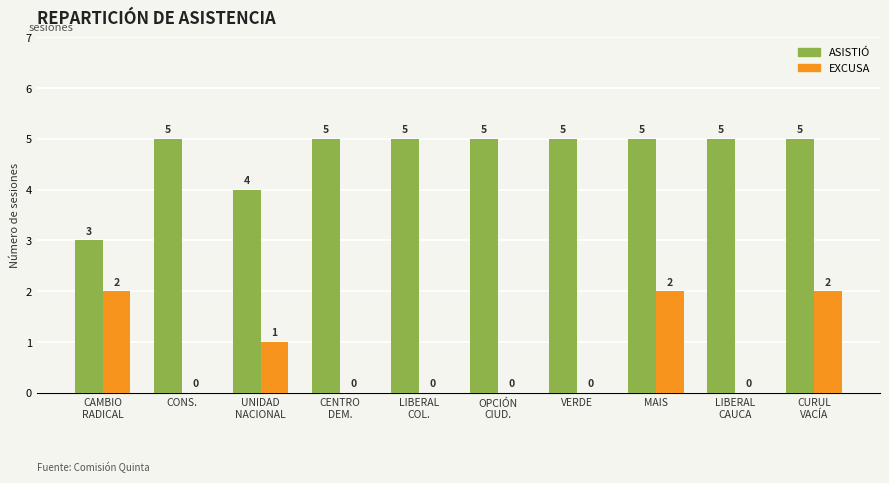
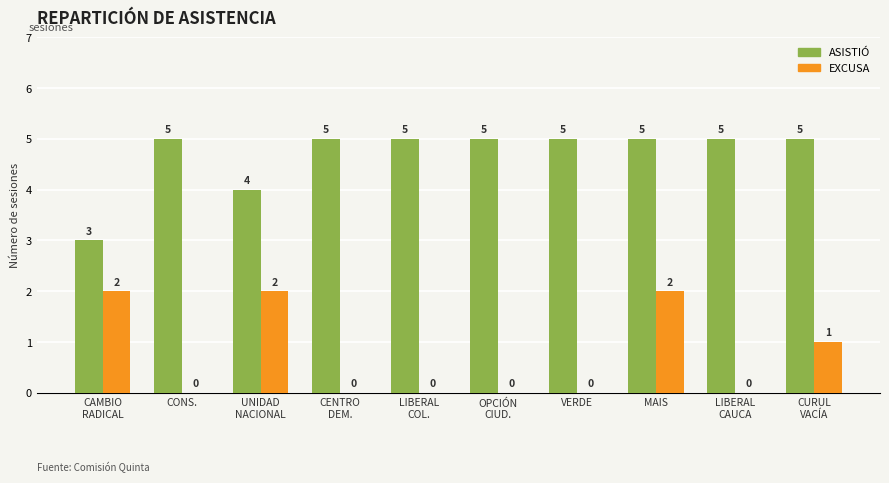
  {
    "ASISTIÓ": {
      "CAMBIO RADICAL": 3,
      "CONS.": 5,
      "UNIDAD NACIONAL": 4,
      "CENTRO DEM.": 5,
      "LIBERAL COL.": 5,
      "OPCIÓN CIUD.": 5,
      "VERDE": 5,
      "MAIS": 5,
      "LIBERAL CAUCA": 5,
      "CURUL VACÍA": 5
    },
    "EXCUSA": {
      "CAMBIO RADICAL": 2,
      "CONS.": 0,
-     "UNIDAD NACIONAL": 1,
+     "UNIDAD NACIONAL": 2,
      "CENTRO DEM.": 0,
      "LIBERAL COL.": 0,
      "OPCIÓN CIUD.": 0,
      "VERDE": 0,
      "MAIS": 2,
      "LIBERAL CAUCA": 0,
-     "CURUL VACÍA": 2
+     "CURUL VACÍA": 1
    }
  }
